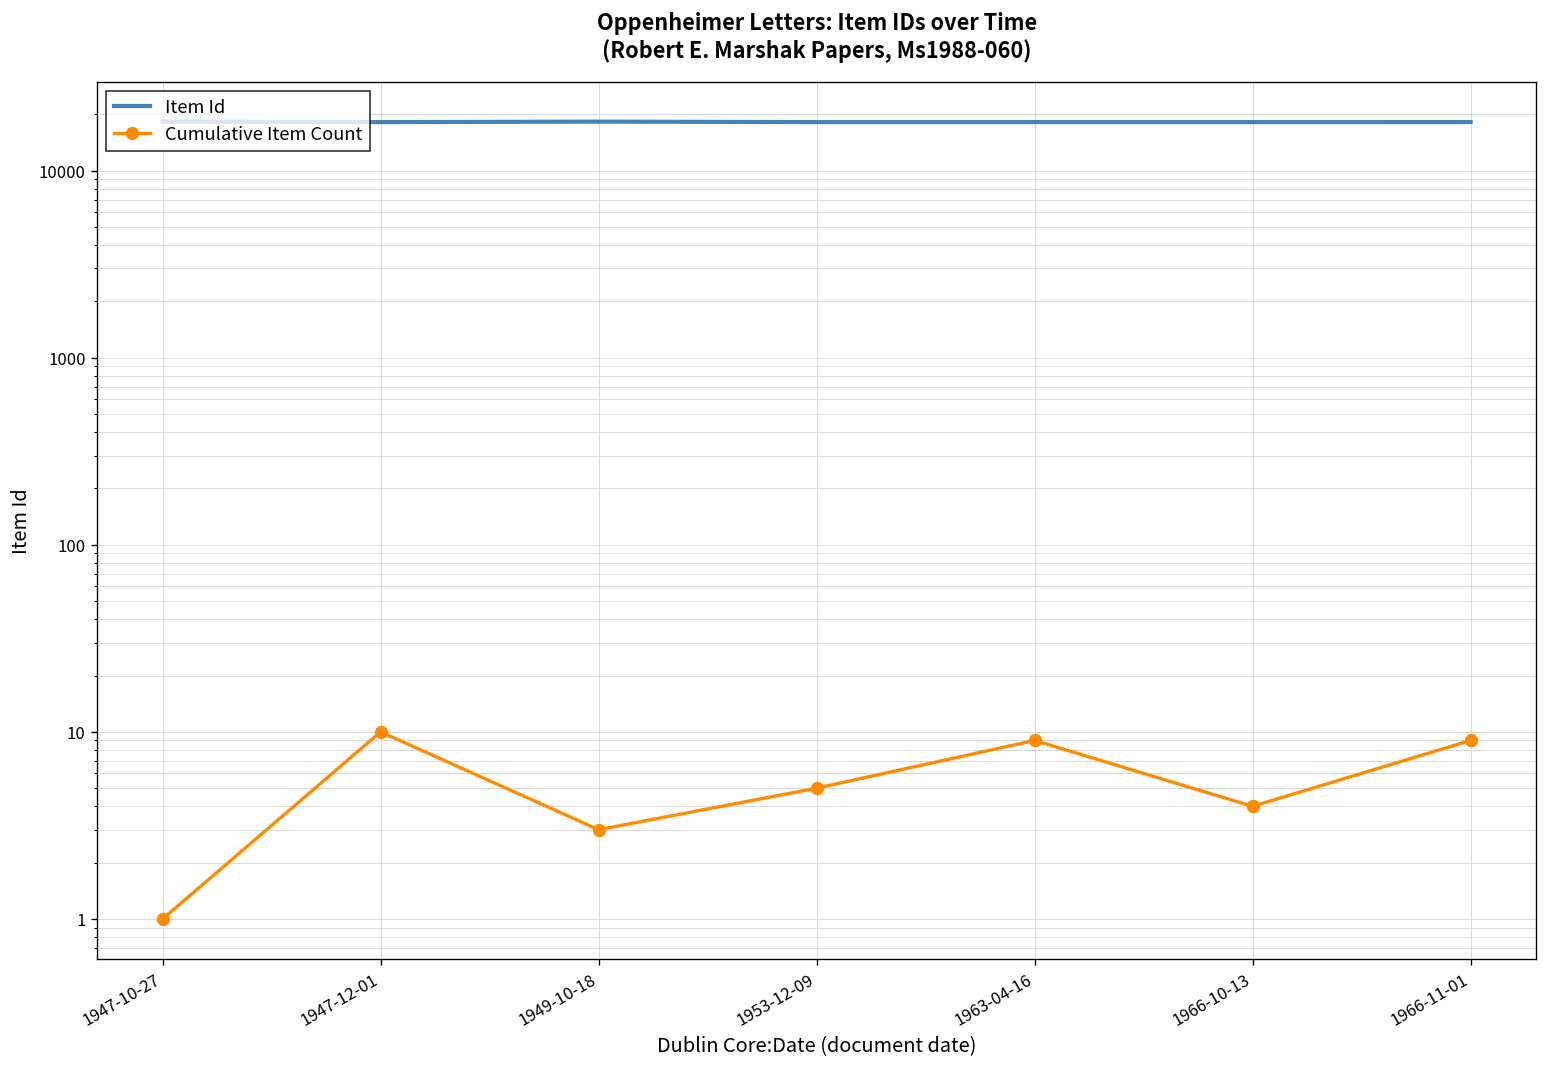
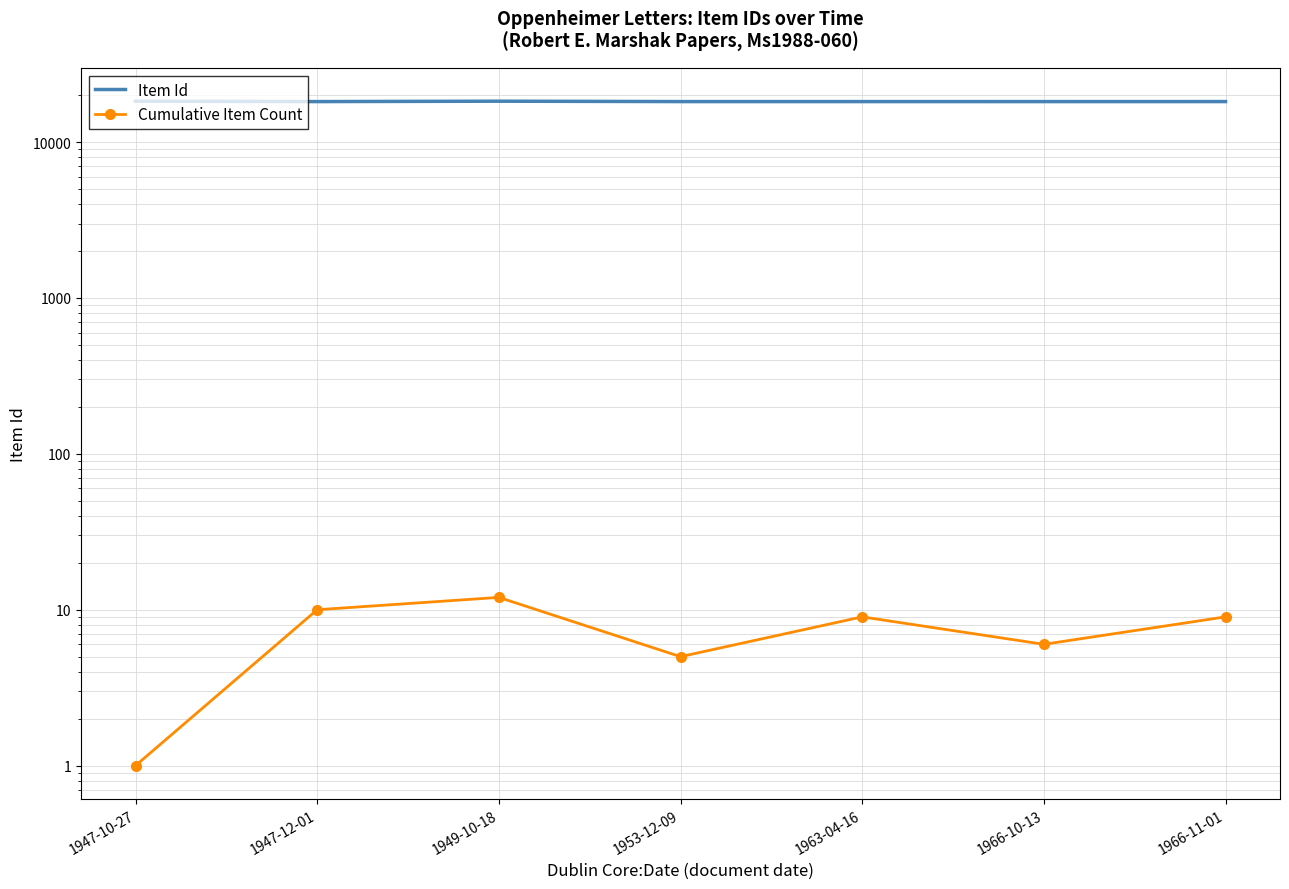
  {
    "Item Id": {
      "1947-12-01": 18000,
      "1949-10-18": 18000,
      "1953-12-09": 18000,
      "1963-04-16": 18000,
      "1966-10-13": 18000,
      "1966-11-01": 18000
    },
    "Cumulative Item Count": {
      "1947-10-27": 1,
      "1947-12-01": 10,
-     "1949-10-18": 3,
+     "1949-10-18": 12,
      "1953-12-09": 5,
      "1963-04-16": 9,
-     "1966-10-13": 4,
+     "1966-10-13": 6,
      "1966-11-01": 9
    }
  }
